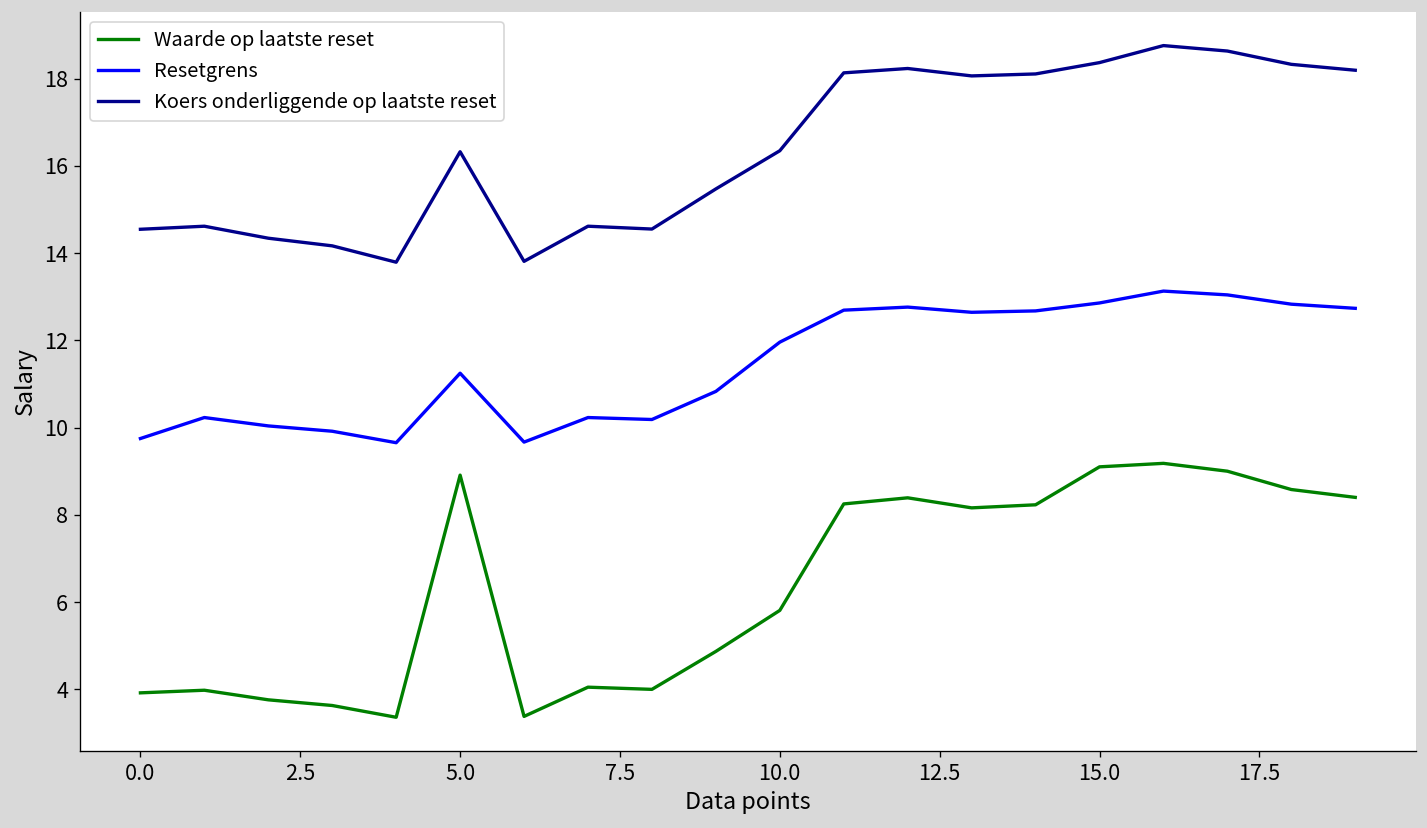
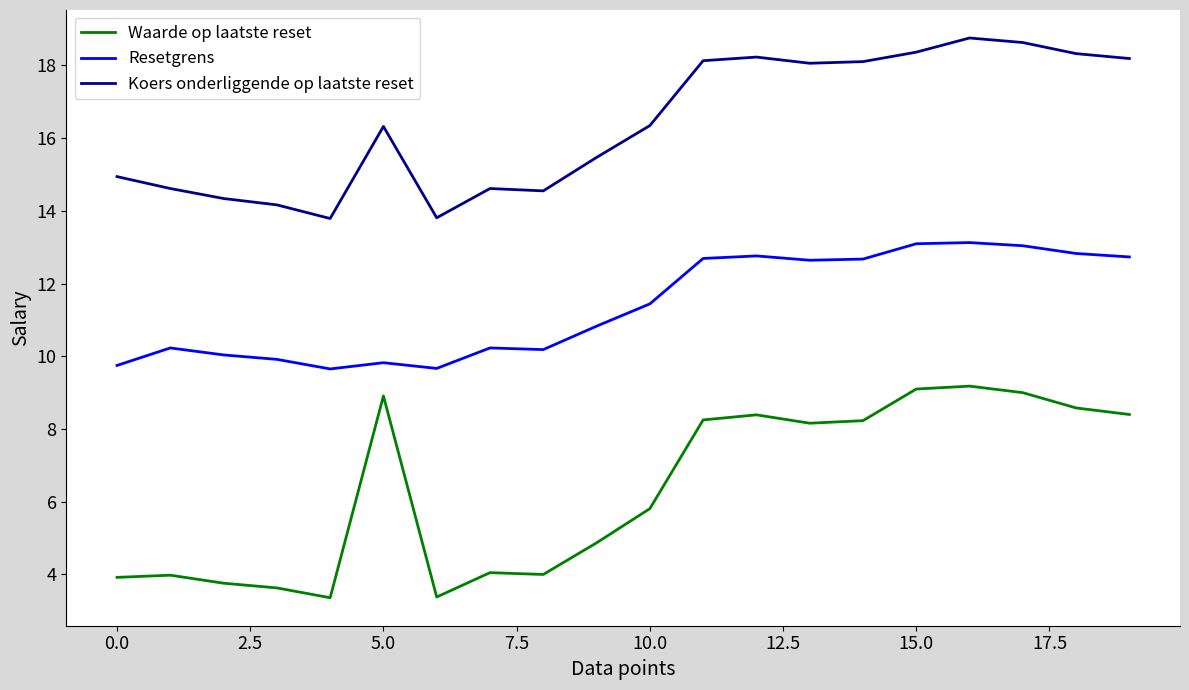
  {
    "Waarde op laatste reset": {
      "0.0": 3.9,
      "5.0": 8.9,
      "10.0": 5.8,
      "15.0": 9.1
    },
    "Resetgrens": {
      "0.0": 9.7,
-     "5.0": 11.2,
-     "10.0": 12.0,
-     "15.0": 12.9
+     "5.0": 9.8,
+     "10.0": 11.4,
+     "15.0": 13.1
    },
    "Koers onderliggende op laatste reset": {
-     "0.0": 14.5,
+     "0.0": 14.9,
      "5.0": 16.3,
      "10.0": 16.3,
      "15.0": 18.4
    }
  }
